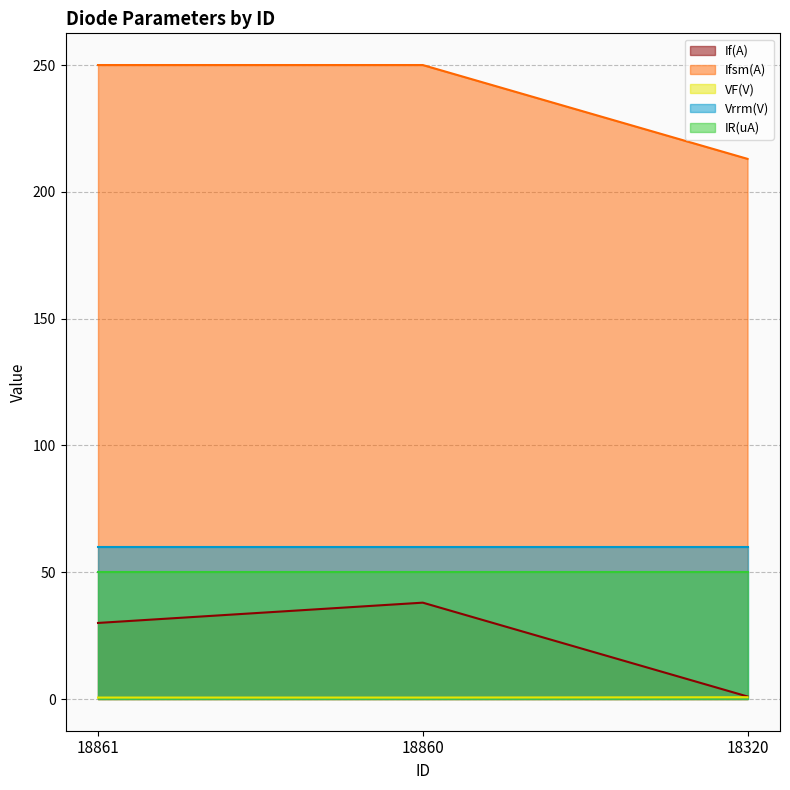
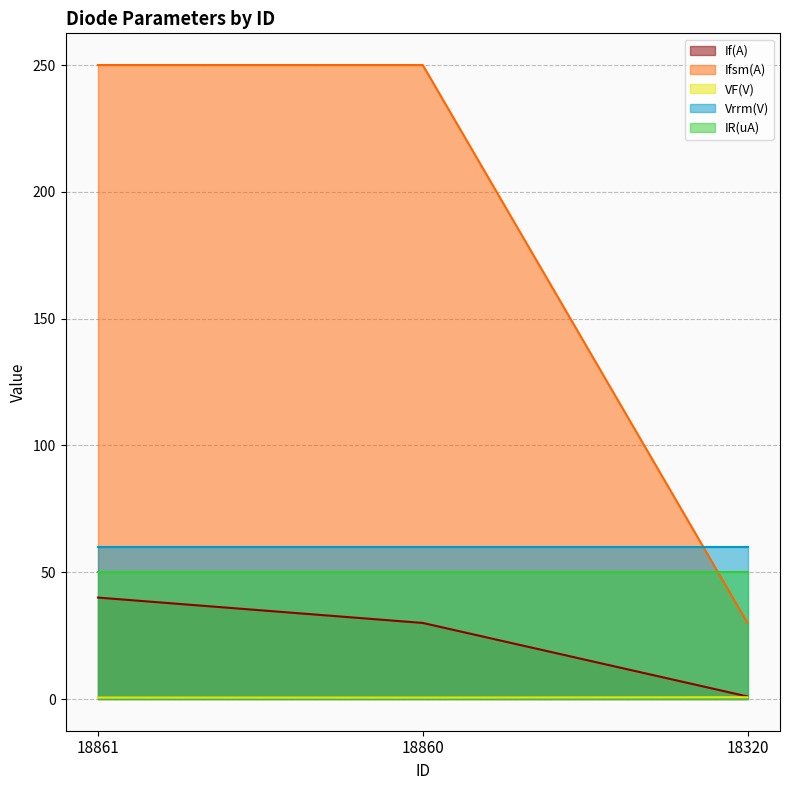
  {
    "If(A)": {
-     "18861": 30,
-     "18860": 38
+     "18861": 40,
+     "18860": 30
    },
    "Ifsm(A)": {
      "18861": 250,
      "18860": 250,
-     "18320": 213
+     "18320": 30
    },
    "VF(V)": {
      "18861": 1,
      "18860": 1
    },
    "Vrrm(V)": {
      "18861": 60,
      "18860": 60,
      "18320": 60
    },
    "IR(uA)": {
      "18861": 50,
      "18860": 50,
      "18320": 50
    }
  }
